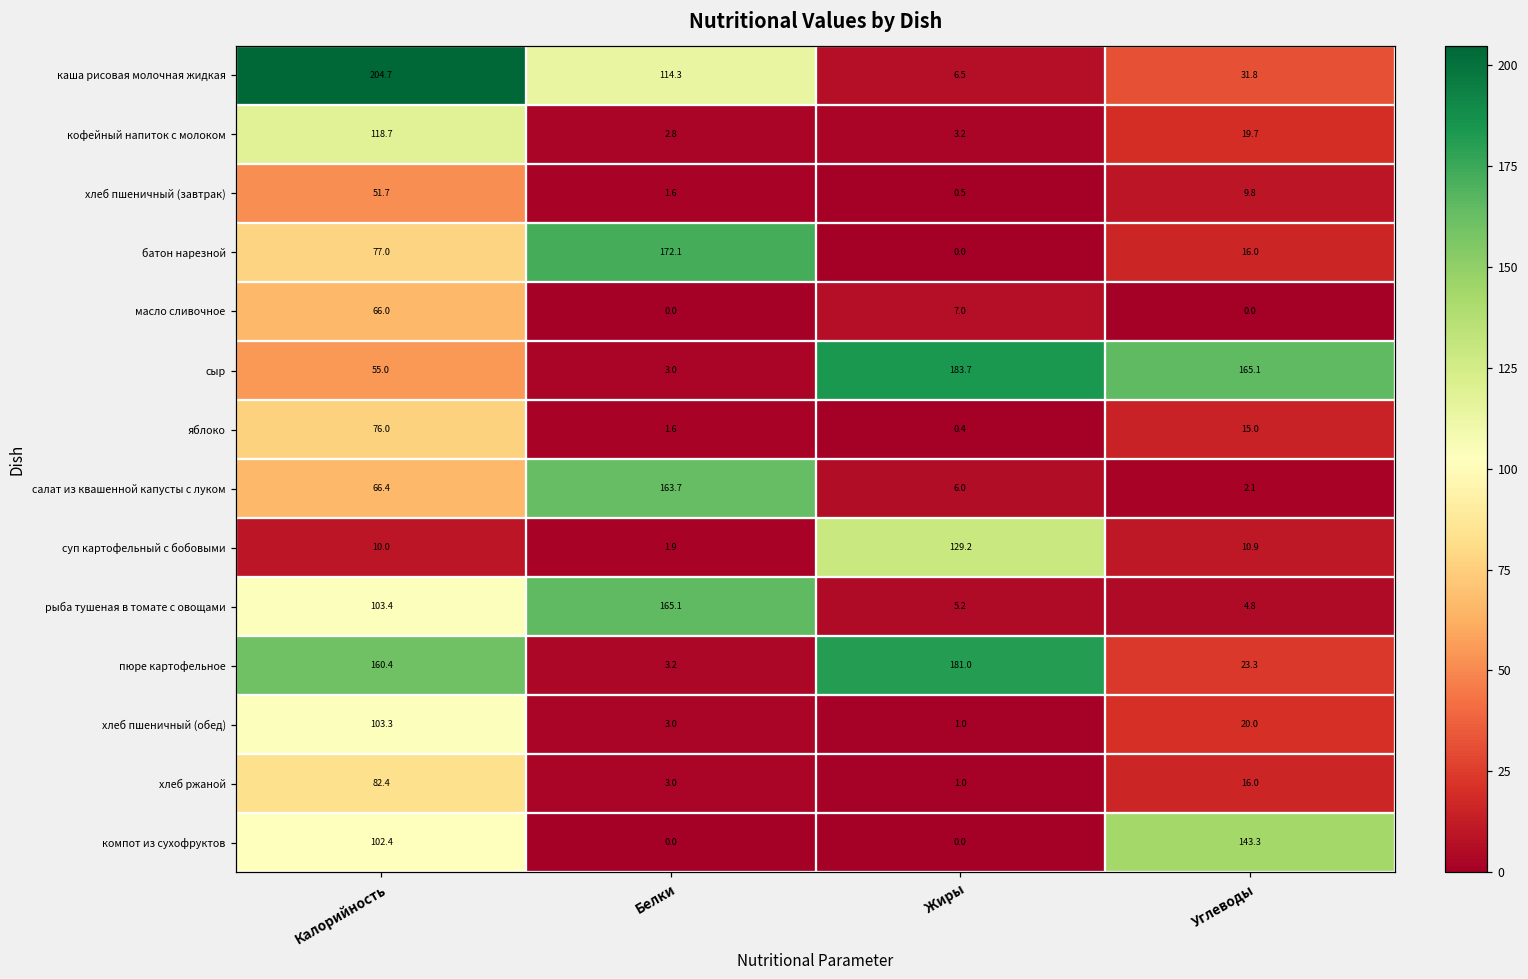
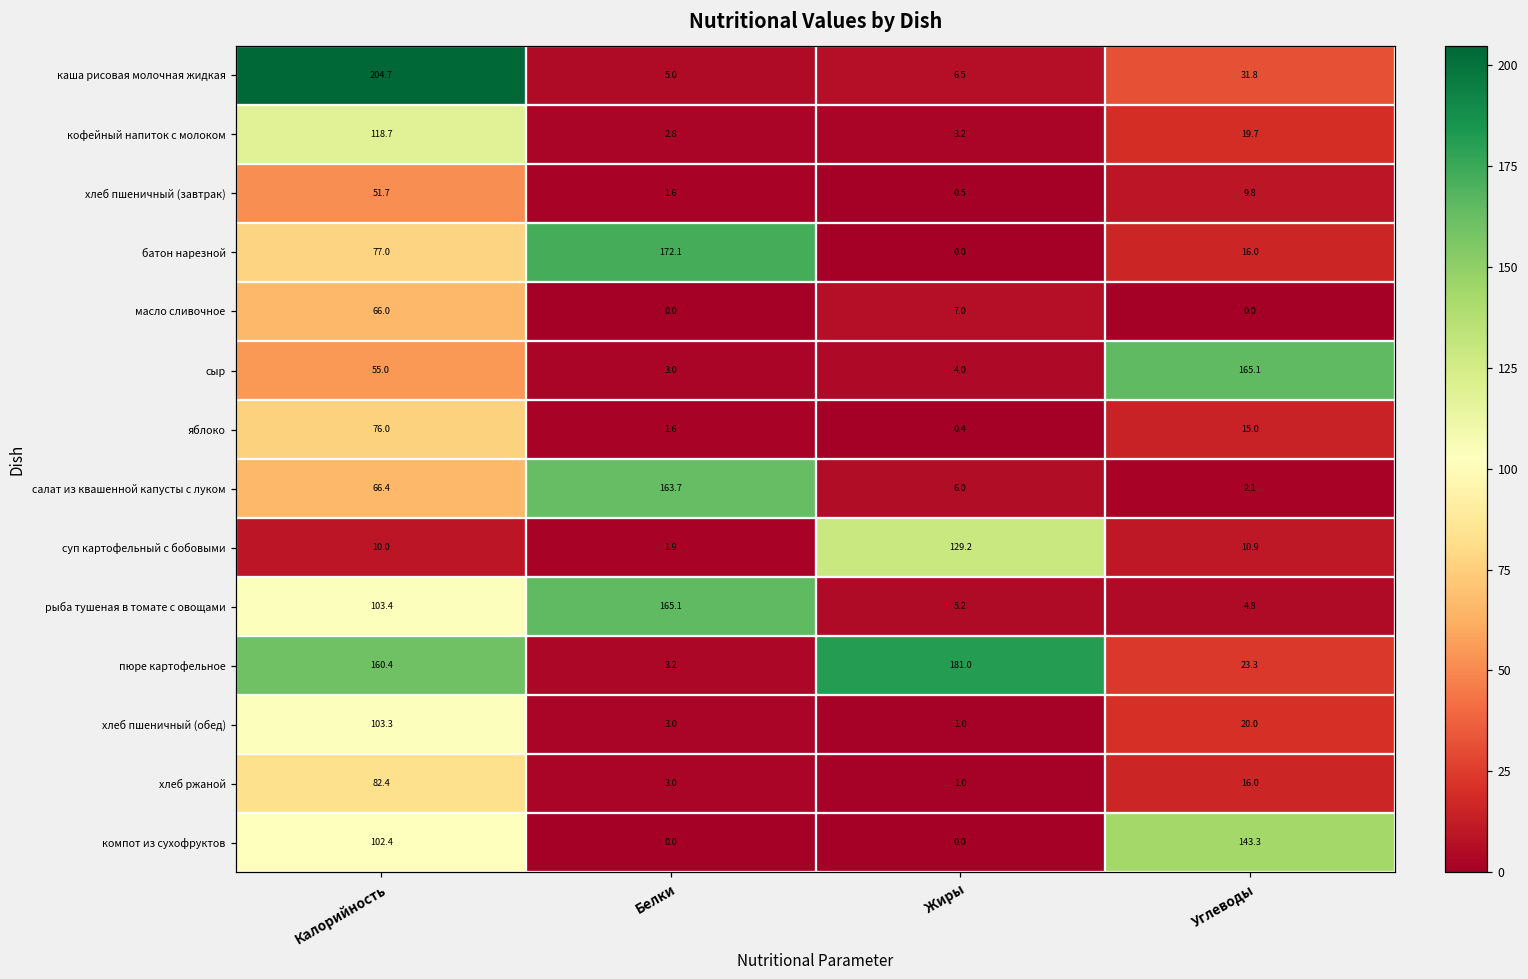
  {
    "каша рисовая молочная жидкая": {
      "Калорийность": 204.7,
-     "Белки": 114.3,
+     "Белки": 5.0,
      "Жиры": 6.5,
      "Углеводы": 31.8
    },
    "кофейный напиток с молоком": {
      "Калорийность": 118.7,
      "Белки": 2.8,
      "Жиры": 3.2,
      "Углеводы": 19.7
    },
    "хлеб пшеничный (завтрак)": {
      "Калорийность": 51.7,
      "Белки": 1.6,
      "Жиры": 0.5,
      "Углеводы": 9.8
    },
    "батон нарезной": {
      "Калорийность": 77.0,
      "Белки": 172.1,
      "Жиры": 0.0,
      "Углеводы": 16.0
    },
    "масло сливочное": {
      "Калорийность": 66.0,
      "Белки": 0.0,
      "Жиры": 7.0,
      "Углеводы": 0.0
    },
    "сыр": {
      "Калорийность": 55.0,
      "Белки": 3.0,
-     "Жиры": 183.7,
+     "Жиры": 4.0,
      "Углеводы": 165.1
    },
    "яблоко": {
      "Калорийность": 76.0,
      "Белки": 1.6,
      "Жиры": 0.4,
      "Углеводы": 15.0
    },
    "салат из квашенной капусты с луком": {
      "Калорийность": 66.4,
      "Белки": 163.7,
      "Жиры": 6.0,
      "Углеводы": 2.1
    },
    "суп картофельный с бобовыми": {
      "Калорийность": 10.0,
      "Белки": 1.9,
      "Жиры": 129.2,
      "Углеводы": 10.9
    },
    "рыба тушеная в томате с овощами": {
      "Калорийность": 103.4,
      "Белки": 165.1,
      "Жиры": 5.2,
      "Углеводы": 4.8
    },
    "пюре картофельное": {
      "Калорийность": 160.4,
      "Белки": 3.2,
      "Жиры": 181.0,
      "Углеводы": 23.3
    },
    "хлеб пшеничный (обед)": {
      "Калорийность": 103.3,
      "Белки": 3.0,
      "Жиры": 1.0,
      "Углеводы": 20.0
    },
    "хлеб ржаной": {
      "Калорийность": 82.4,
      "Белки": 3.0,
      "Жиры": 1.0,
      "Углеводы": 16.0
    },
    "компот из сухофруктов": {
      "Калорийность": 102.4,
      "Белки": 0.0,
      "Жиры": 0.0,
      "Углеводы": 143.3
    }
  }
